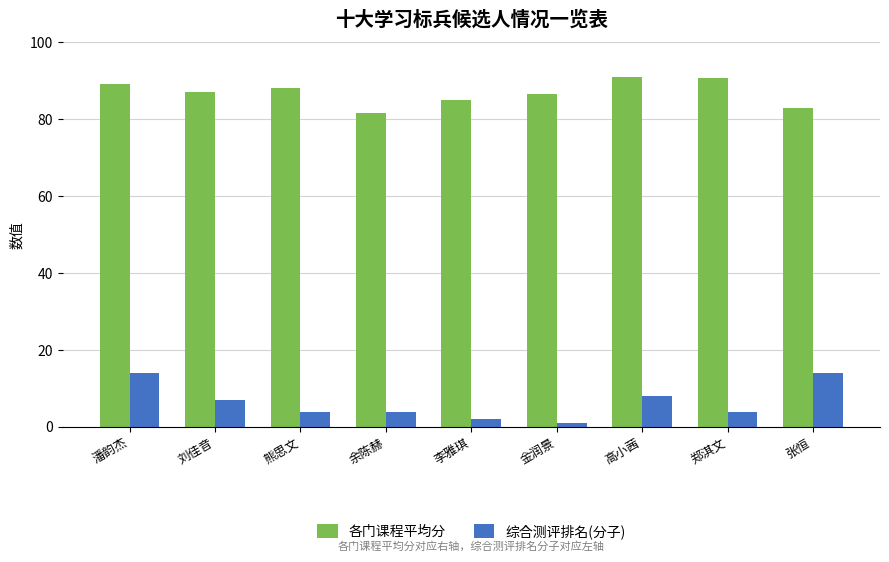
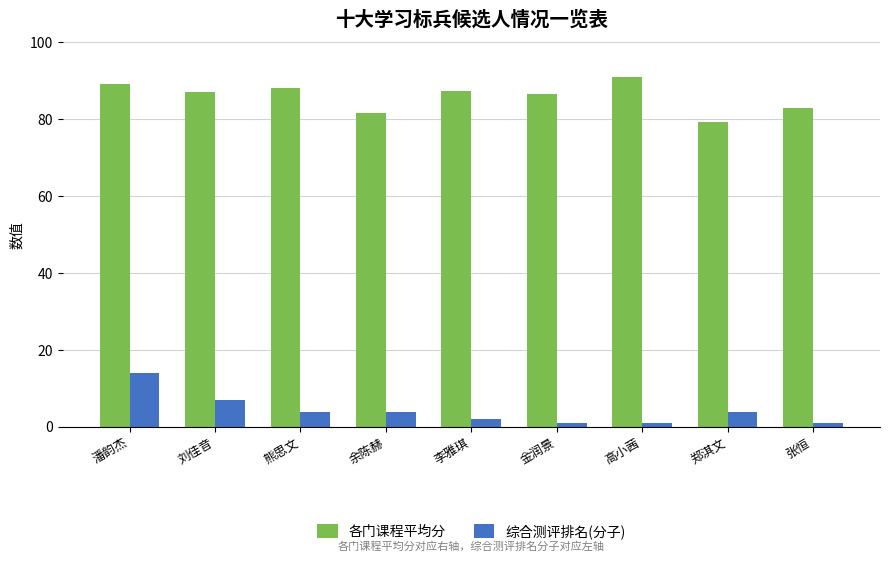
  {
    "各门课程平均分": {
      "潘韵杰": 89,
      "刘佳音": 87,
      "熊思文": 88,
      "余陈赫": 82,
-     "李雅琪": 85,
+     "李雅琪": 87,
      "金润景": 87,
      "高小茜": 91,
-     "郑淇文": 91,
+     "郑淇文": 79,
      "张恒": 83
    },
    "综合测评排名(分子)": {
      "潘韵杰": 14,
      "刘佳音": 7,
      "熊思文": 4,
      "余陈赫": 4,
      "李雅琪": 2,
      "金润景": 1,
-     "高小茜": 8,
+     "高小茜": 1,
      "郑淇文": 4,
-     "张恒": 14
+     "张恒": 1
    }
  }
